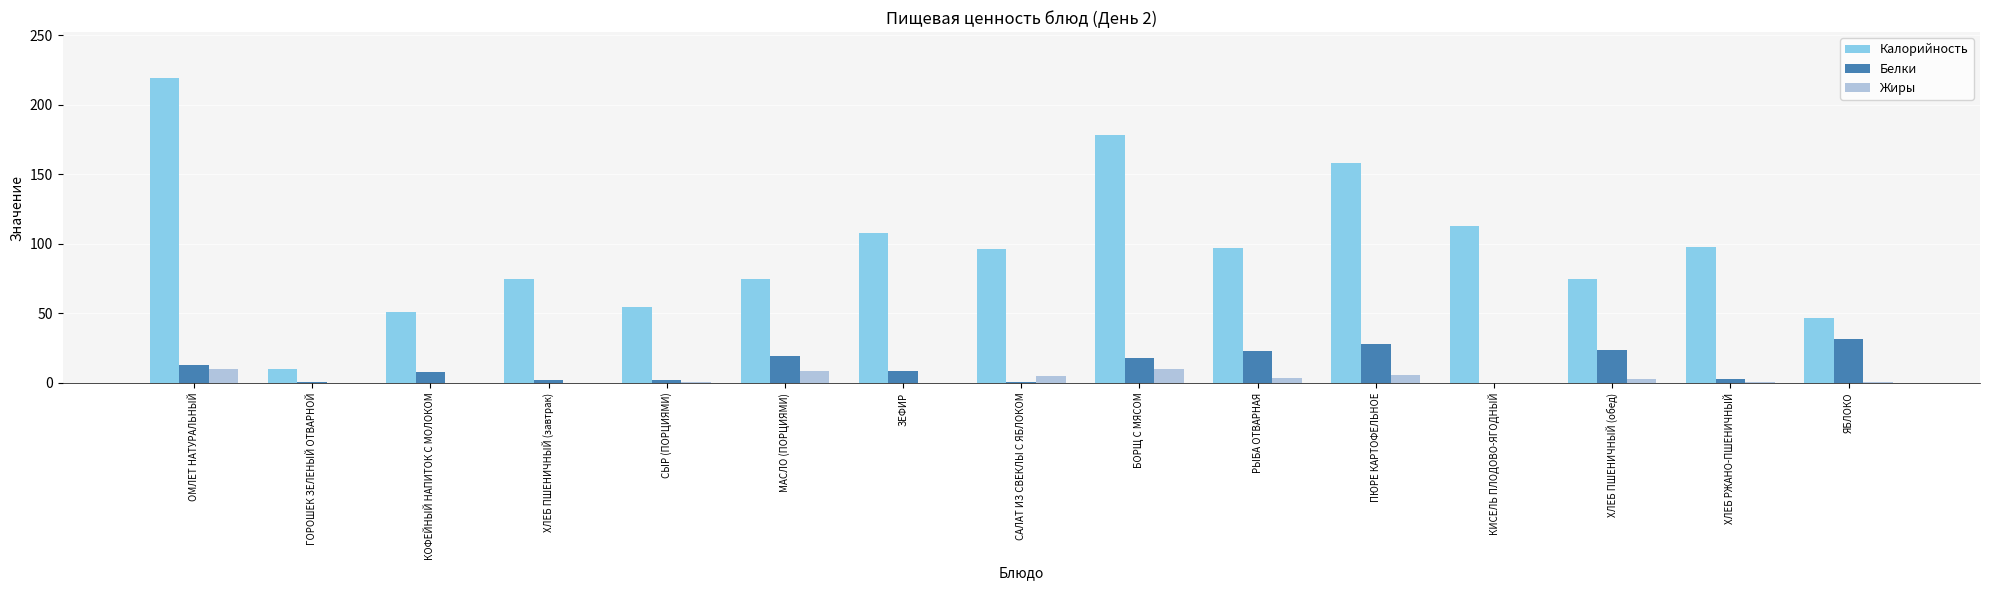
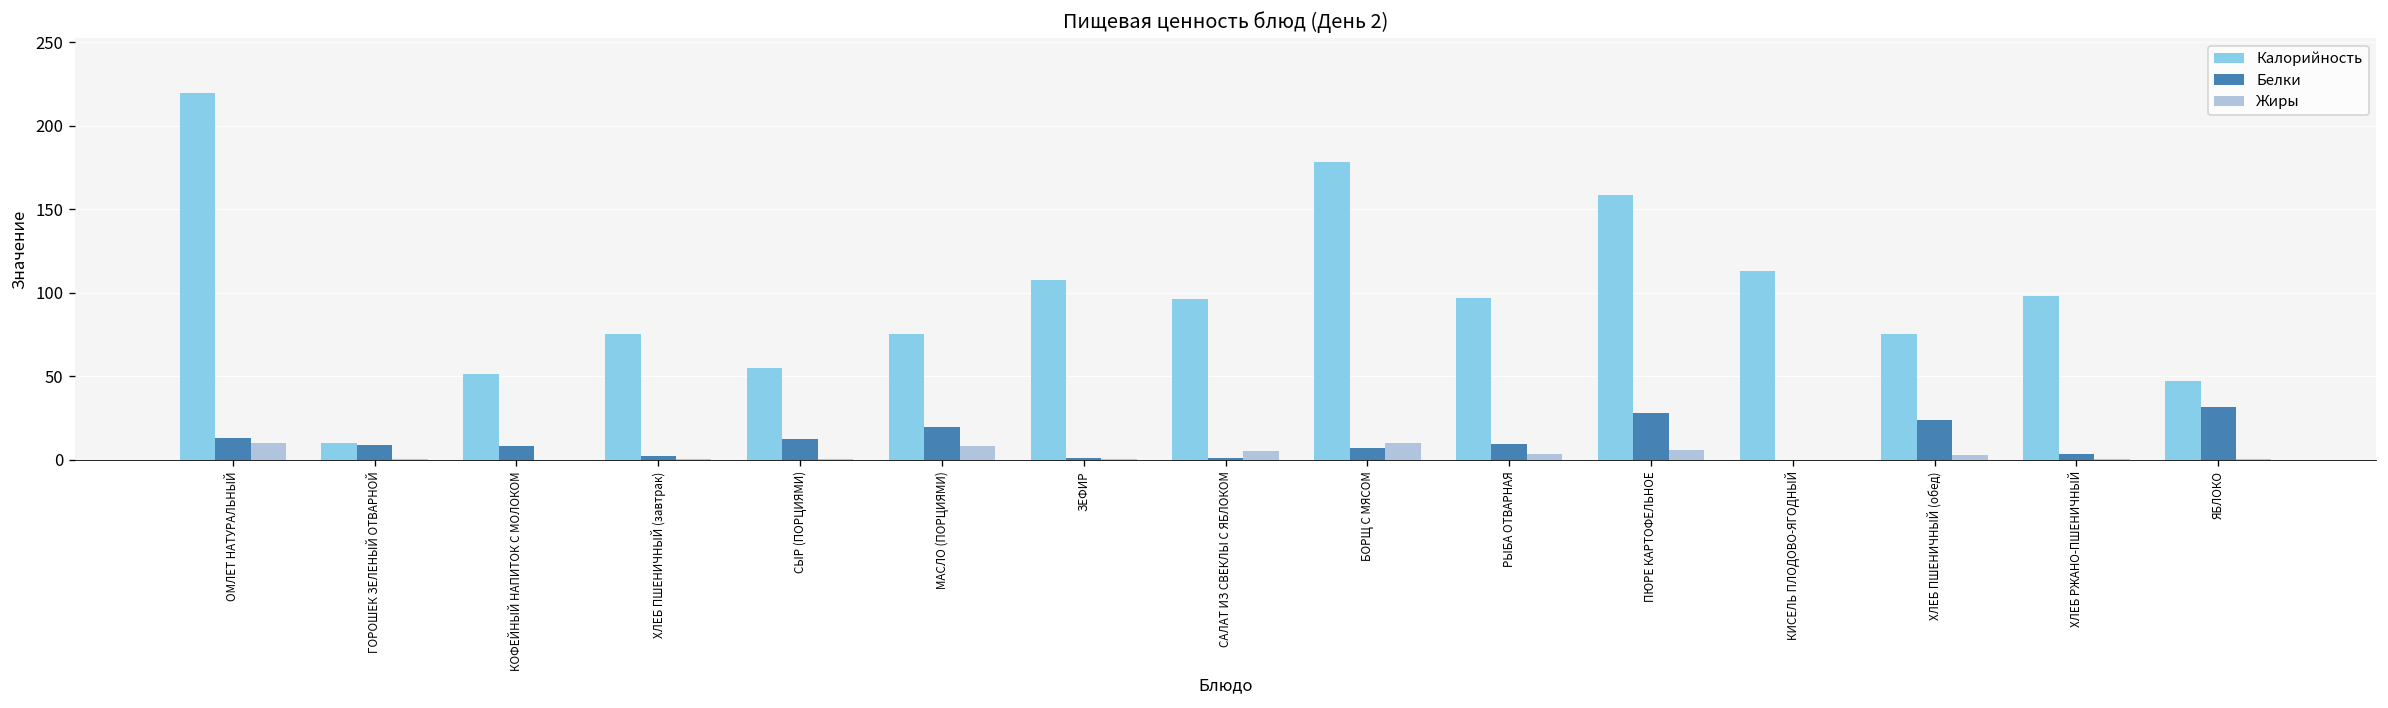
  {
    "Белки": {
      "ОМЛЕТ НАТУРАЛЬНЫЙ": 13,
-     "ГОРОШЕК ЗЕЛЕНЫЙ ОТВАРНОЙ": 1,
+     "ГОРОШЕК ЗЕЛЕНЫЙ ОТВАРНОЙ": 9,
      "КОФЕЙНЫЙ НАПИТОК С МОЛОКОМ": 8,
      "ХЛЕБ ПШЕНИЧНЫЙ (завтрак)": 2,
-     "СЫР (ПОРЦИЯМИ)": 2,
+     "СЫР (ПОРЦИЯМИ)": 12,
      "МАСЛО (ПОРЦИЯМИ)": 19,
-     "ЗЕФИР": 8,
-     "БОРЩ С МЯСОМ": 18,
-     "РЫБА ОТВАРНАЯ": 23,
+     "ЗЕФИР": 1,
+     "БОРЩ С МЯСОМ": 7,
+     "РЫБА ОТВАРНАЯ": 9,
      "ПЮРЕ КАРТОФЕЛЬНОЕ": 28,
      "КИСЕЛЬ ПЛОДОВО-ЯГОДНЫЙ": 0,
      "ХЛЕБ ПШЕНИЧНЫЙ (обед)": 24,
      "ХЛЕБ РЖАНО-ПШЕНИЧНЫЙ": 3,
      "ЯБЛОКО": 32
    }
  }
